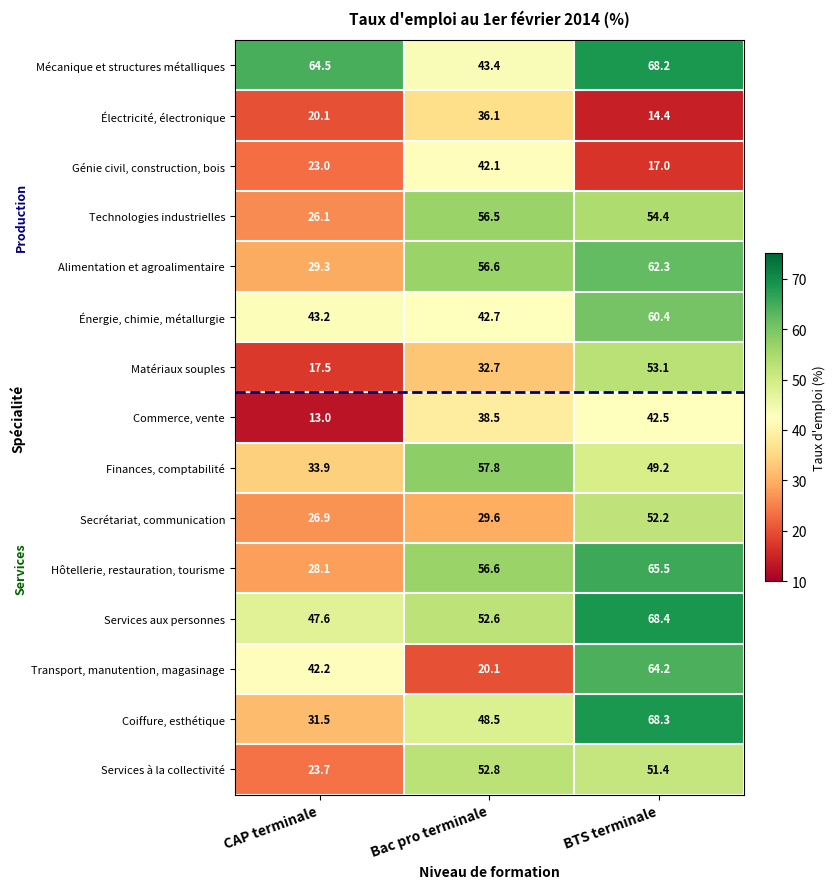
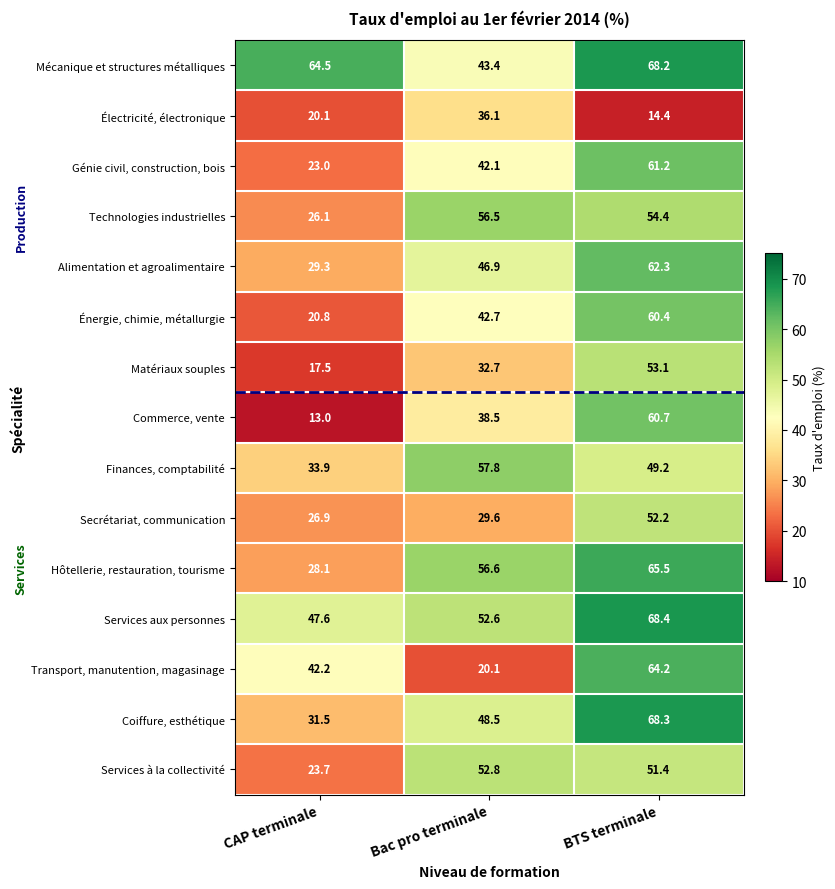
  {
    "Mécanique et structures métalliques": {
      "CAP terminale": 64.5,
      "Bac pro terminale": 43.4,
      "BTS terminale": 68.2
    },
    "Électricité, électronique": {
      "CAP terminale": 20.1,
      "Bac pro terminale": 36.1,
      "BTS terminale": 14.4
    },
    "Génie civil, construction, bois": {
      "CAP terminale": 23.0,
      "Bac pro terminale": 42.1,
-     "BTS terminale": 17.0
+     "BTS terminale": 61.2
    },
    "Technologies industrielles": {
      "CAP terminale": 26.1,
      "Bac pro terminale": 56.5,
      "BTS terminale": 54.4
    },
    "Alimentation et agroalimentaire": {
      "CAP terminale": 29.3,
-     "Bac pro terminale": 56.6,
+     "Bac pro terminale": 46.9,
      "BTS terminale": 62.3
    },
    "Énergie, chimie, métallurgie": {
-     "CAP terminale": 43.2,
+     "CAP terminale": 20.8,
      "Bac pro terminale": 42.7,
      "BTS terminale": 60.4
    },
    "Matériaux souples": {
      "CAP terminale": 17.5,
      "Bac pro terminale": 32.7,
      "BTS terminale": 53.1
    },
    "Commerce, vente": {
      "CAP terminale": 13.0,
      "Bac pro terminale": 38.5,
-     "BTS terminale": 42.5
+     "BTS terminale": 60.7
    },
    "Finances, comptabilité": {
      "CAP terminale": 33.9,
      "Bac pro terminale": 57.8,
      "BTS terminale": 49.2
    },
    "Secrétariat, communication": {
      "CAP terminale": 26.9,
      "Bac pro terminale": 29.6,
      "BTS terminale": 52.2
    },
    "Hôtellerie, restauration, tourisme": {
      "CAP terminale": 28.1,
      "Bac pro terminale": 56.6,
      "BTS terminale": 65.5
    },
    "Services aux personnes": {
      "CAP terminale": 47.6,
      "Bac pro terminale": 52.6,
      "BTS terminale": 68.4
    },
    "Transport, manutention, magasinage": {
      "CAP terminale": 42.2,
      "Bac pro terminale": 20.1,
      "BTS terminale": 64.2
    },
    "Coiffure, esthétique": {
      "CAP terminale": 31.5,
      "Bac pro terminale": 48.5,
      "BTS terminale": 68.3
    },
    "Services à la collectivité": {
      "CAP terminale": 23.7,
      "Bac pro terminale": 52.8,
      "BTS terminale": 51.4
    }
  }
